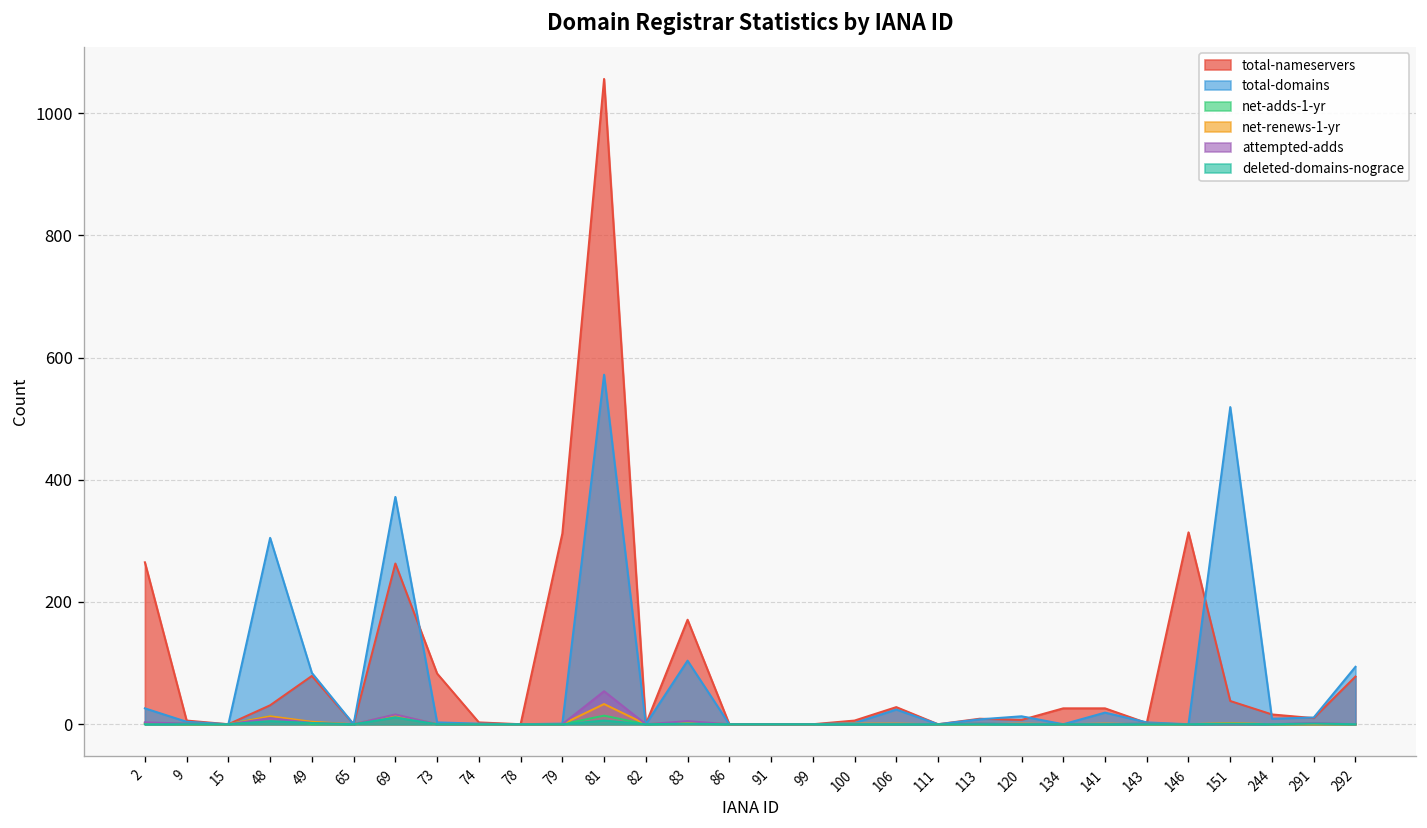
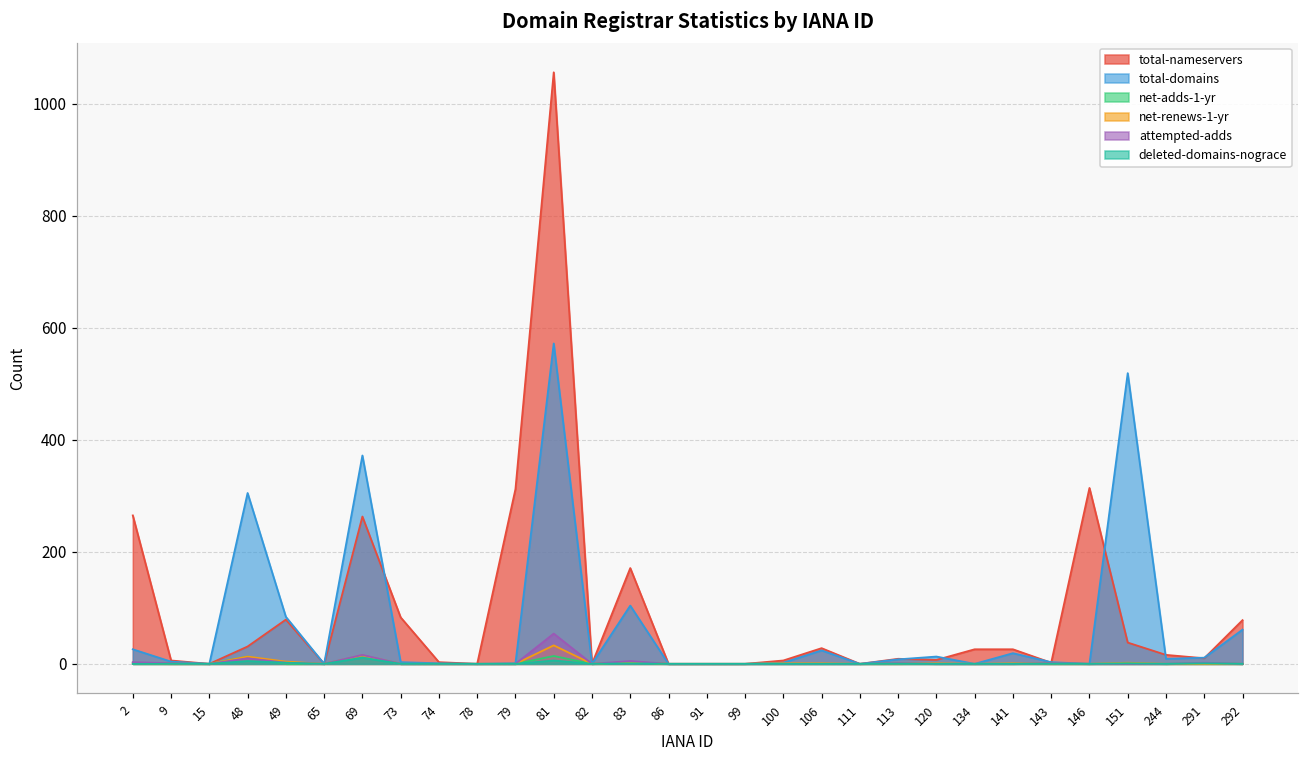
  {
    "total-nameservers": {
      "2": 270,
      "48": 30,
      "49": 80,
      "69": 260,
      "73": 80,
      "79": 310,
      "81": 1060,
      "83": 170,
      "120": 10,
      "134": 30,
      "141": 30,
      "146": 310,
      "151": 40,
      "244": 20,
      "292": 80
    },
    "total-domains": {
      "2": 30,
      "48": 310,
      "49": 80,
      "69": 370,
      "81": 570,
      "83": 100,
      "120": 10,
      "141": 20,
      "151": 520,
      "244": 10,
-     "292": 90
+     "292": 60
    },
    "net-renews-1-yr": {
      "81": 30
    },
    "attempted-adds": {
      "81": 50
    }
  }
